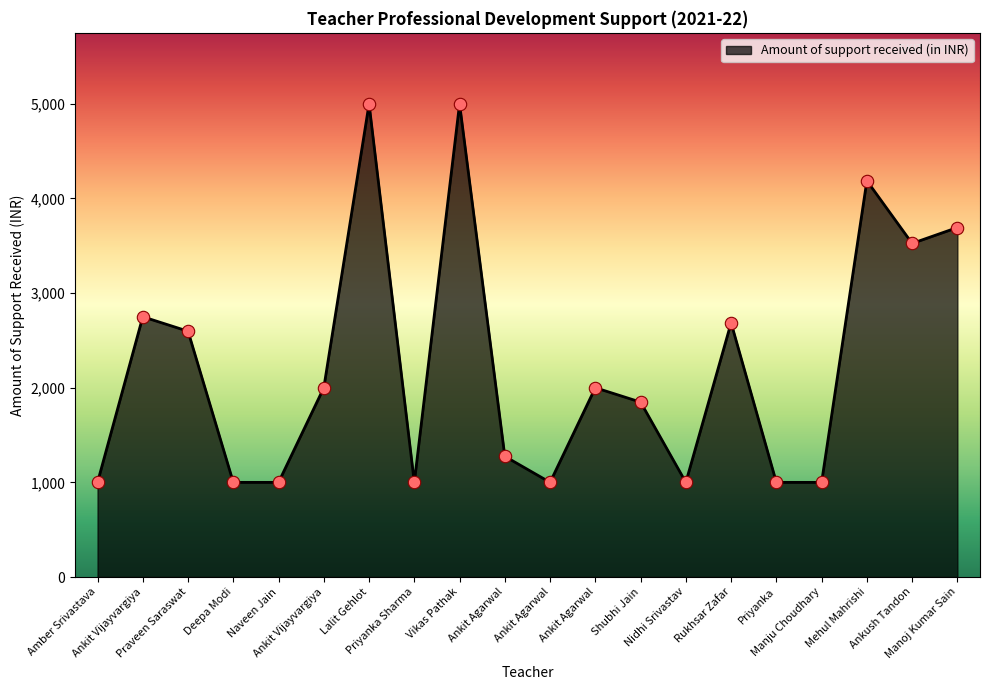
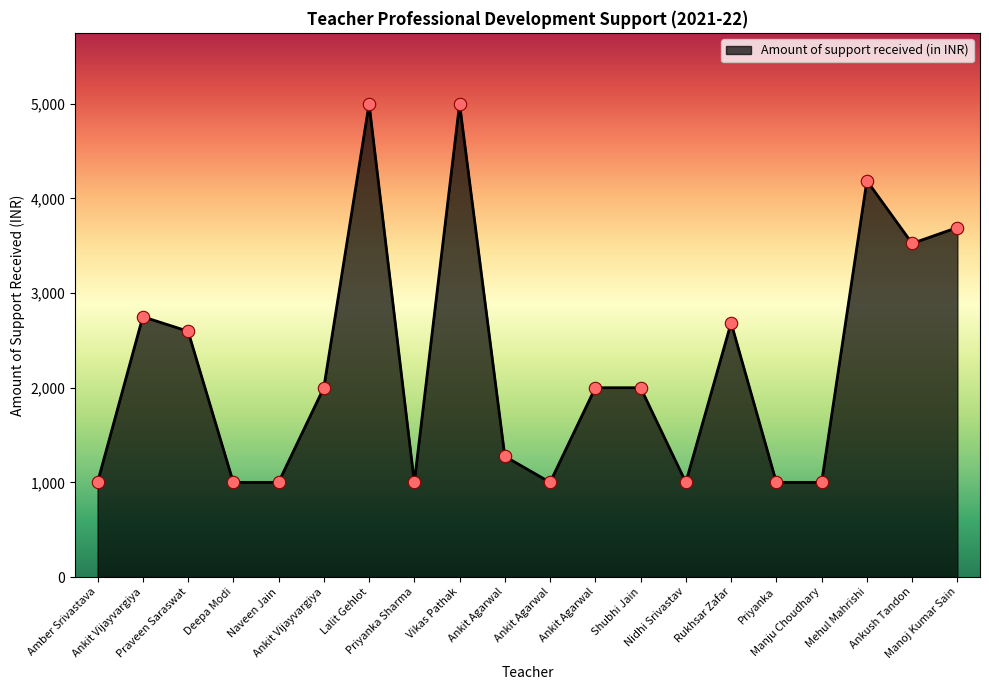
  {
    "Amber Srivastava": "1,000",
    "Praveen Saraswat": "2,600",
    "Deepa Modi": "1,000",
    "Naveen Jain": "1,000",
    "Lalit Gehlot": "5,000",
    "Priyanka Sharma": "1,000",
    "Vikas Pathak": "5,000",
-   "Shubhi Jain": "1,800",
+   "Shubhi Jain": "2,000",
    "Nidhi Srivastav": "1,000",
    "Rukhsar Zafar": "2,700",
    "Priyanka": "1,000",
    "Manju Choudhary": "1,000",
    "Mehul Mahrishi": "4,200",
    "Ankush Tandon": "3,500",
    "Manoj Kumar Sain": "3,700"
  }
